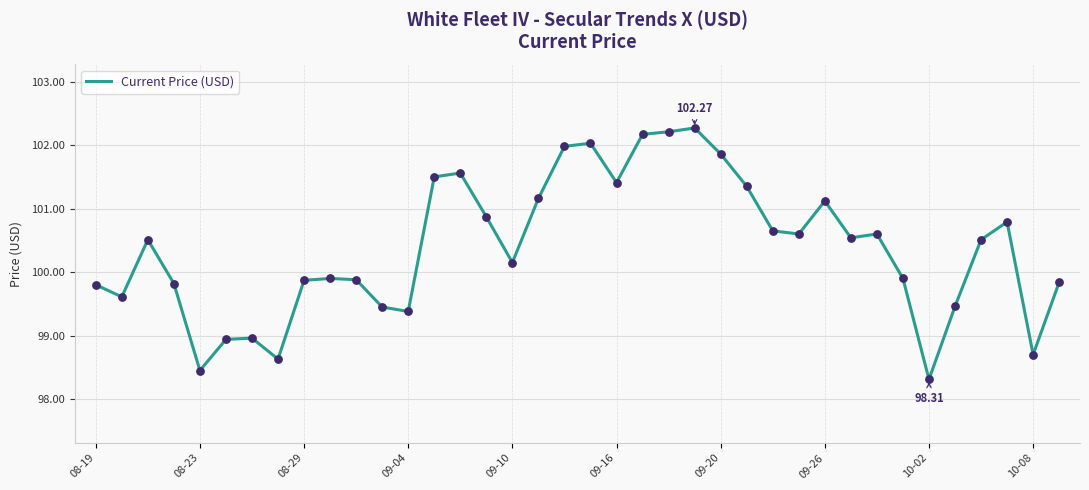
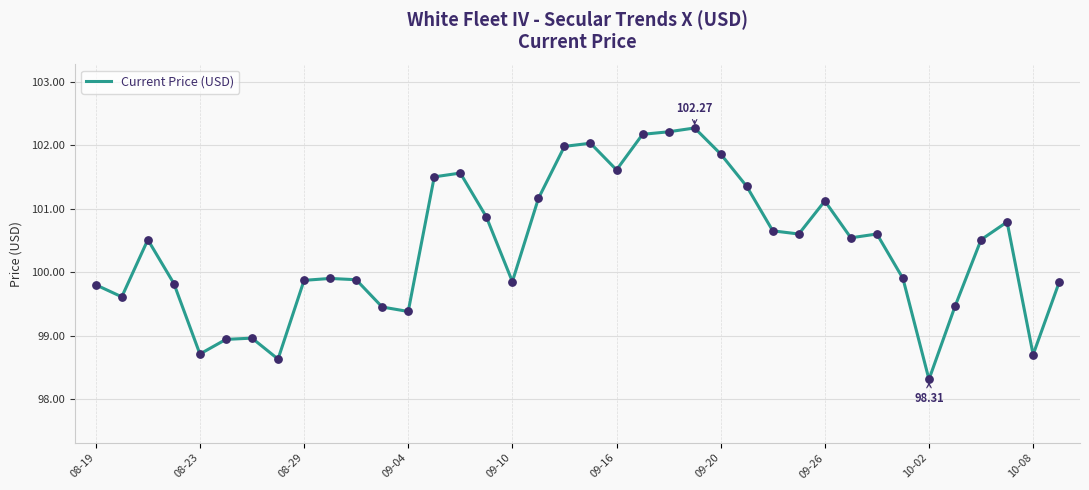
  {
    "08-19": 99.8,
-   "08-23": 98.5,
+   "08-23": 98.7,
    "08-29": 99.9,
    "09-04": 99.4,
-   "09-10": 100.2,
-   "09-16": 101.4,
+   "09-10": 99.9,
+   "09-16": 101.6,
    "09-20": 101.9,
    "09-26": 101.1,
    "10-08": 98.7
  }
